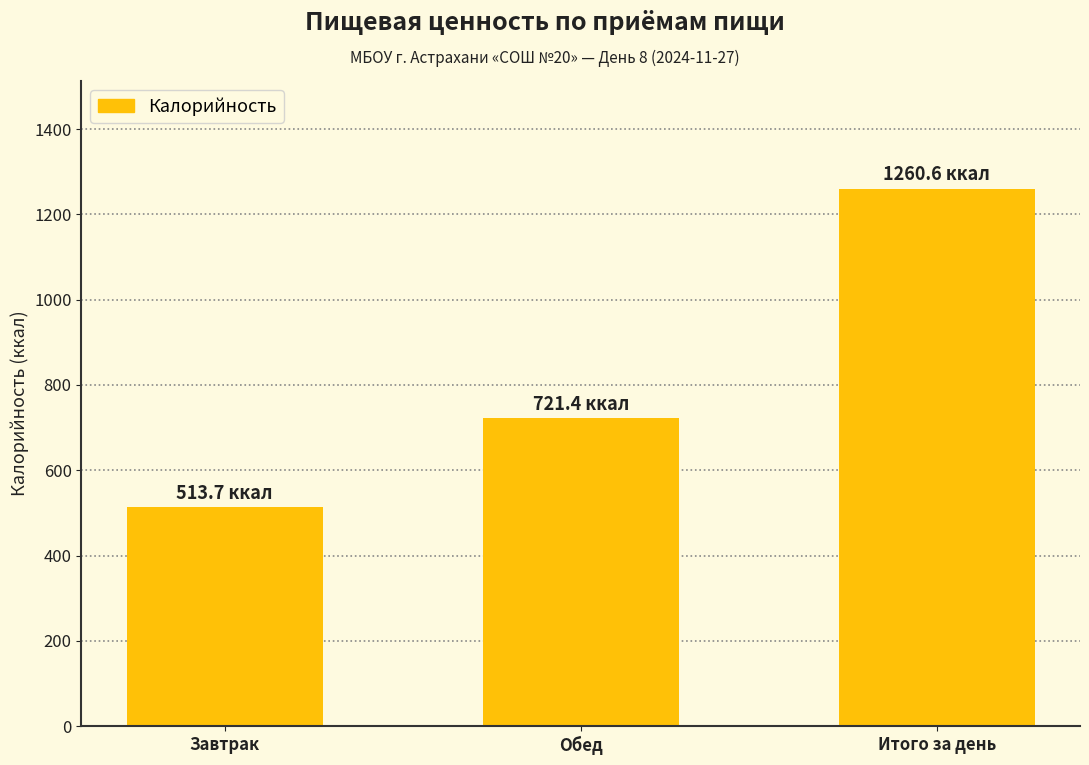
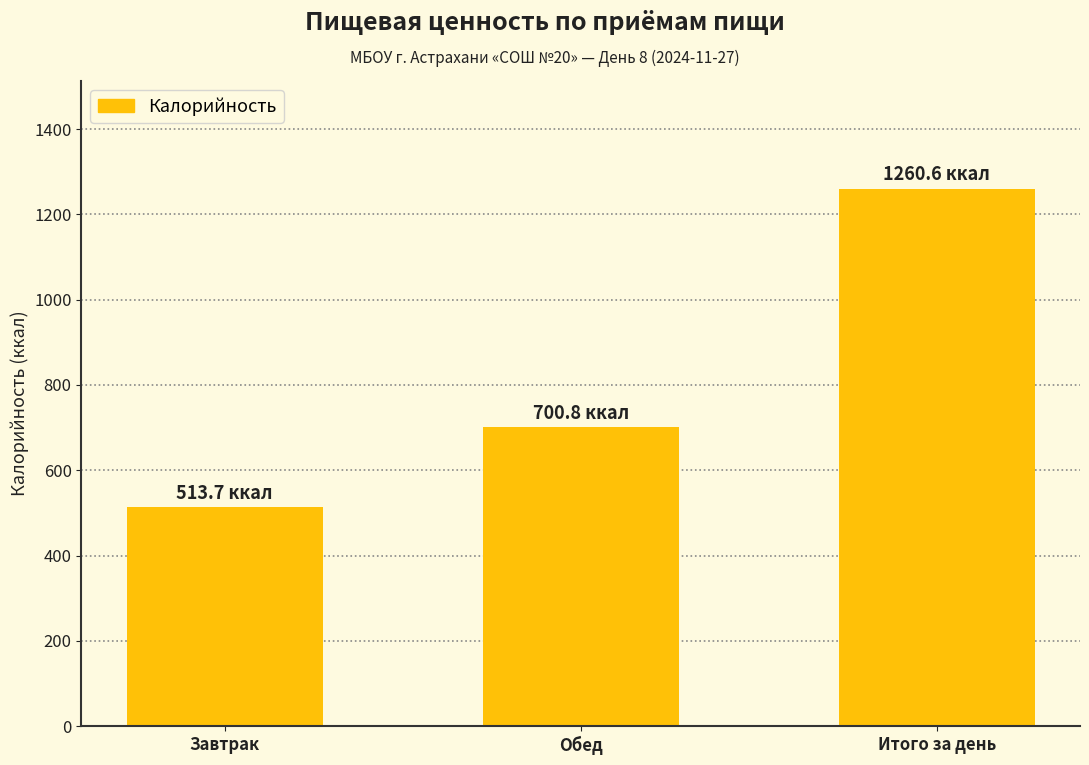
  {
    "Завтрак": 513.7,
-   "Обед": 721.4,
+   "Обед": 700.8,
    "Итого за день": 1260.6
  }
